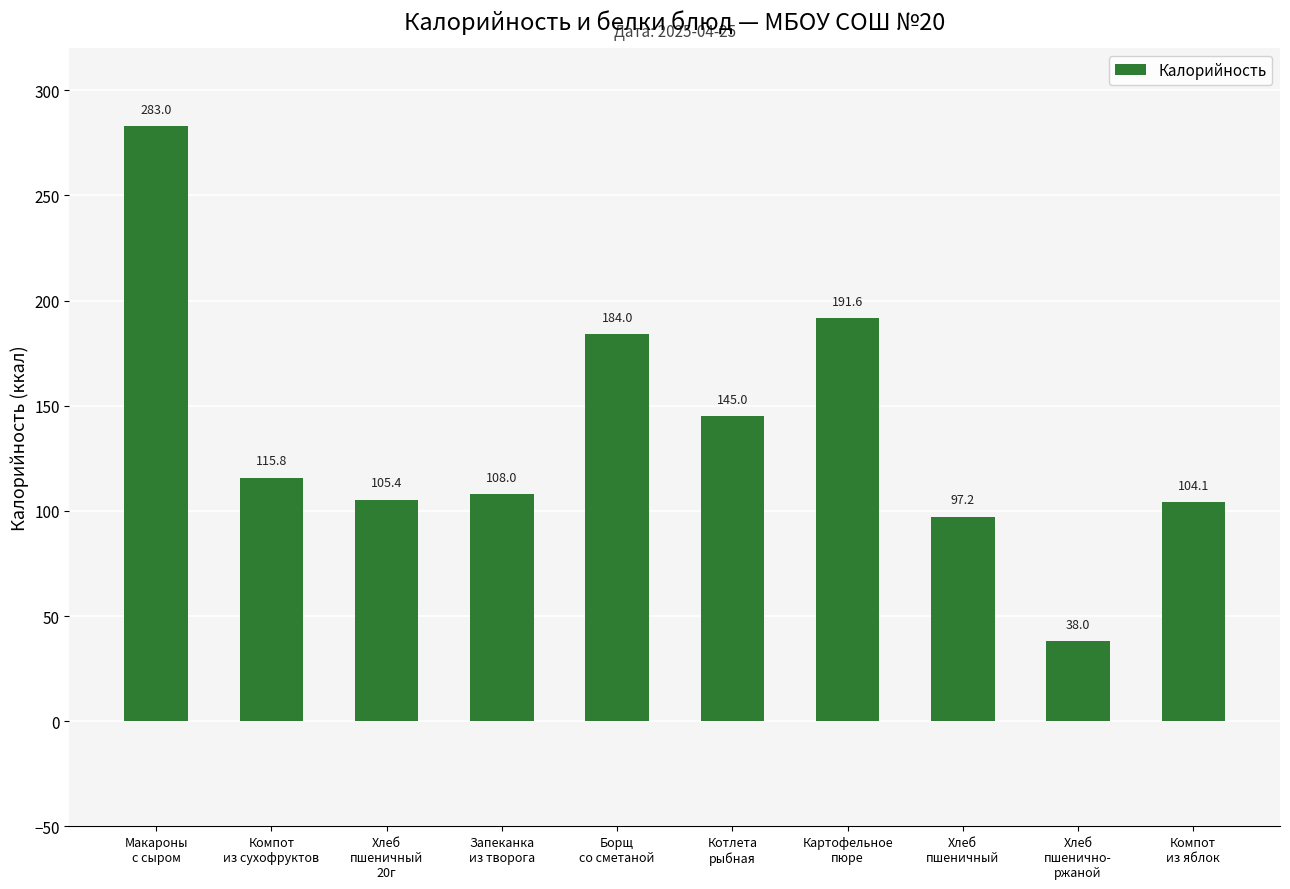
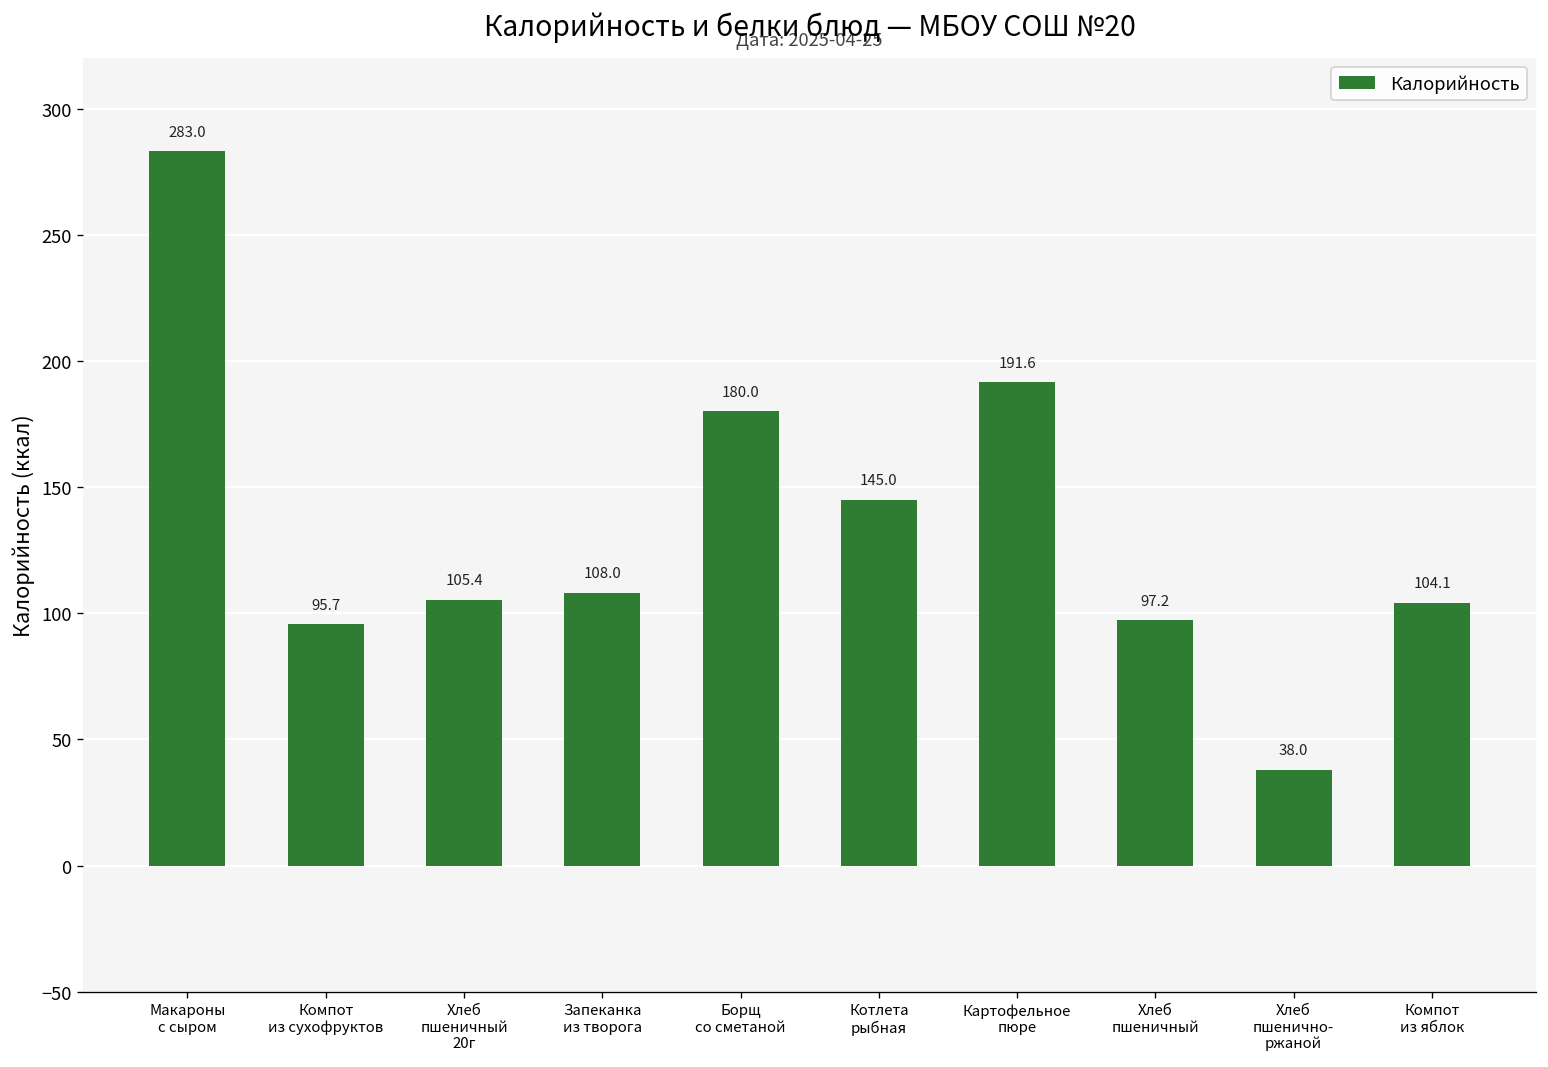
  {
    "Макароны с сыром": 283.0,
-   "Компот из сухофруктов": 115.8,
+   "Компот из сухофруктов": 95.7,
    "Хлеб пшеничный 20г": 105.4,
    "Запеканка из творога": 108.0,
-   "Борщ со сметаной": 184.0,
+   "Борщ со сметаной": 180.0,
    "Котлета рыбная": 145.0,
    "Картофельное пюре": 191.6,
    "Хлеб пшеничный": 97.2,
    "Хлеб пшенично- ржаной": 38.0,
    "Компот из яблок": 104.1
  }
